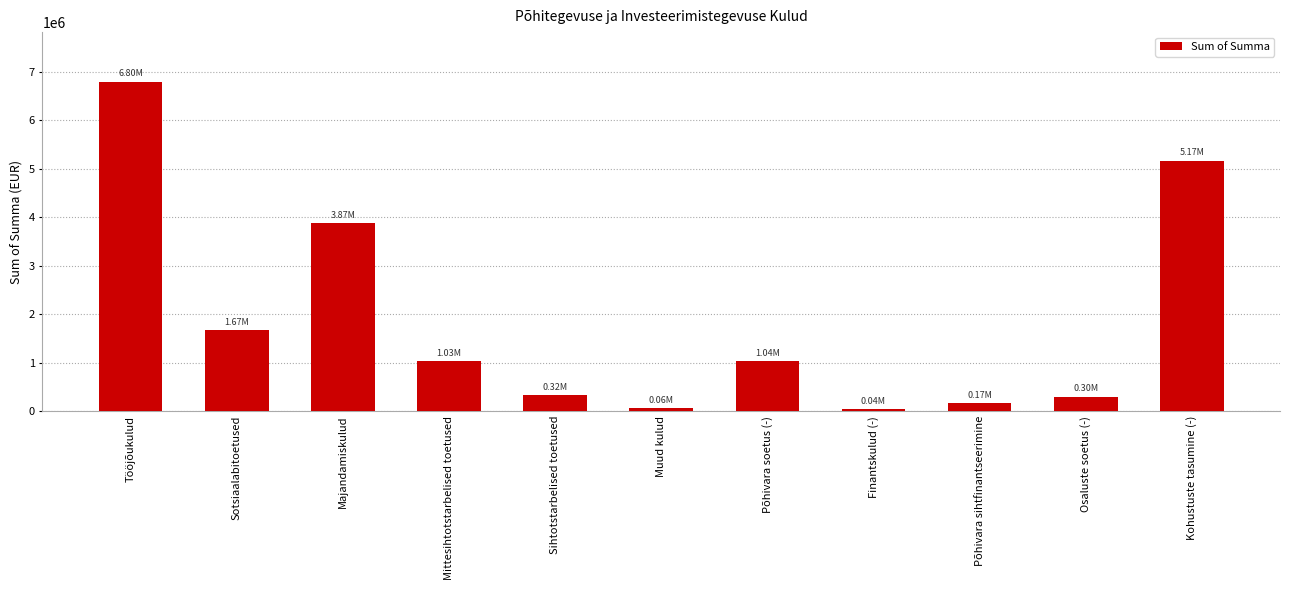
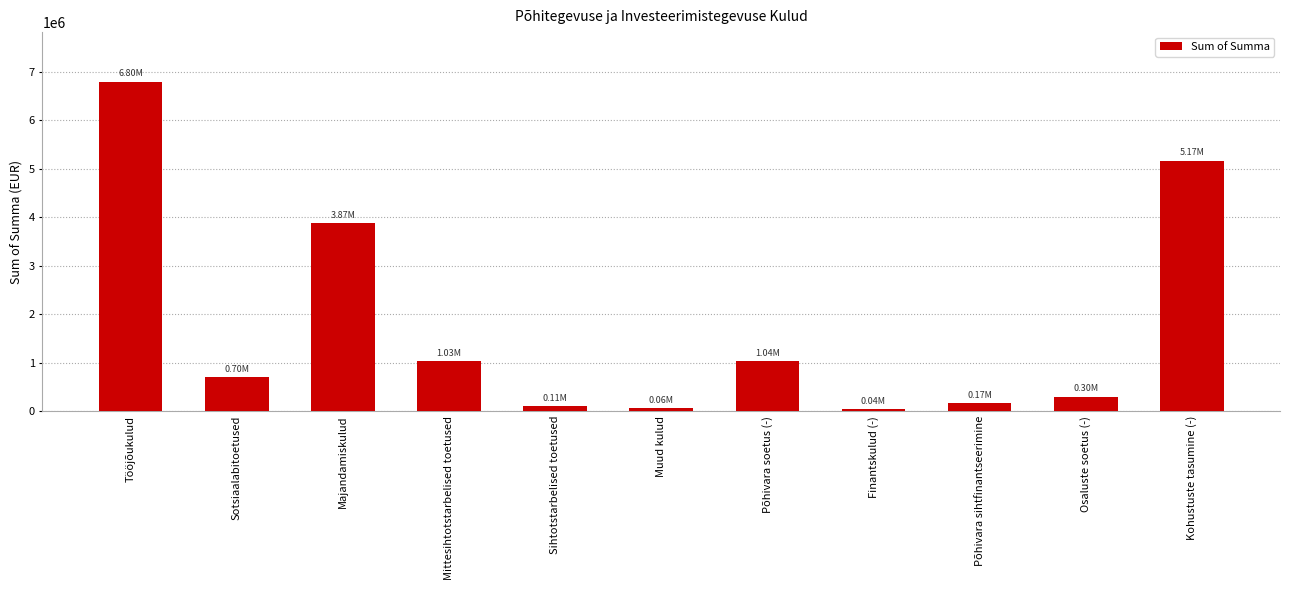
  {
    "Tööjõukulud": "6.80M",
-   "Sotsiaalabitoetused": "1.67M",
+   "Sotsiaalabitoetused": "0.70M",
    "Majandamiskulud": "3.87M",
    "Mittesihtotstarbelised toetused": "1.03M",
-   "Sihtotstarbelised toetused": "0.32M",
+   "Sihtotstarbelised toetused": "0.11M",
    "Muud kulud": "0.06M",
    "Põhivara soetus (-)": "1.04M",
    "Finantskulud (-)": "0.04M",
    "Põhivara sihtfinantseerimine": "0.17M",
    "Osaluste soetus (-)": "0.30M",
    "Kohustuste tasumine (-)": "5.17M"
  }
